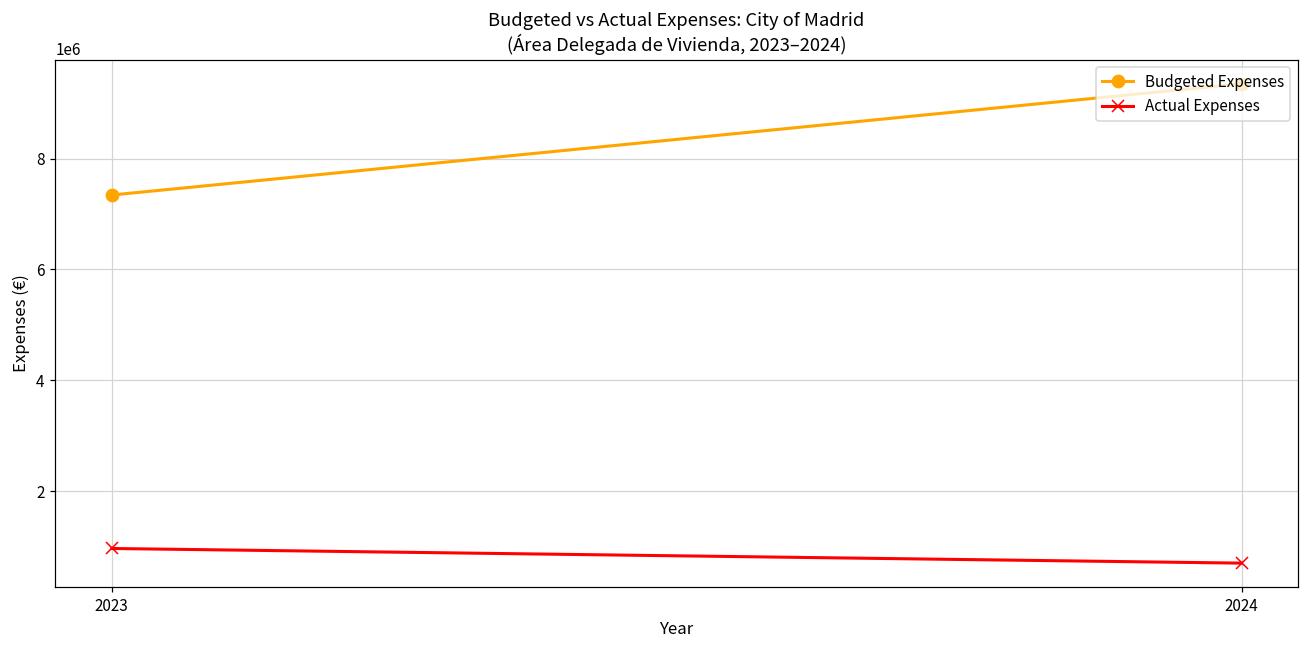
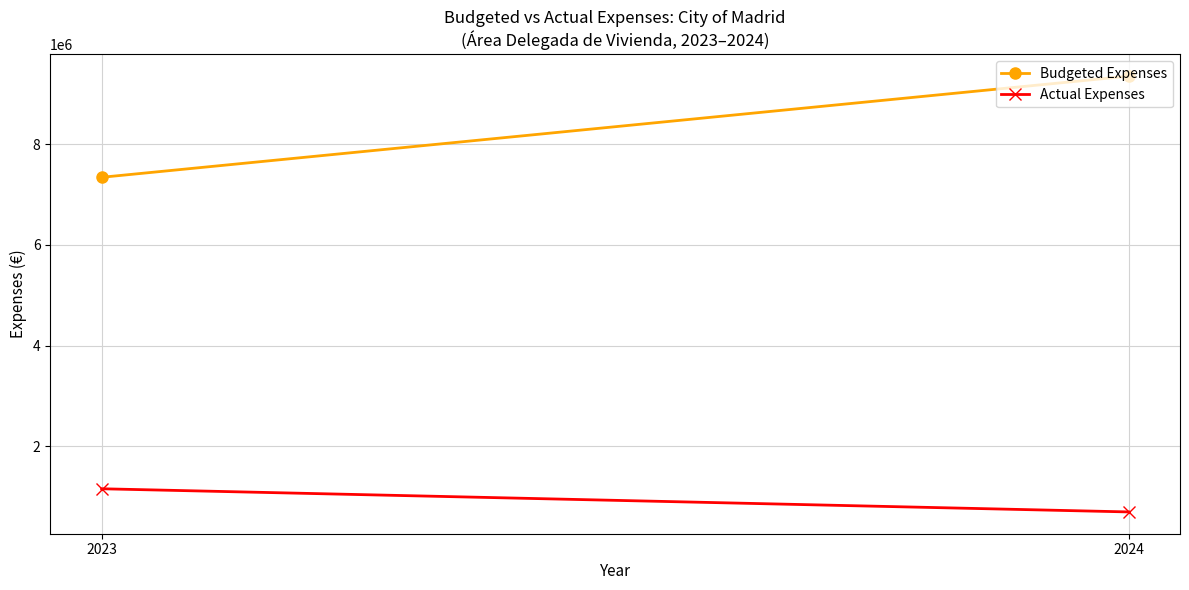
  {
    "Budgeted Expenses": {
      "2023": 7300000
    },
    "Actual Expenses": {
-     "2023": 1000000,
+     "2023": 1200000,
      "2024": 700000
    }
  }
